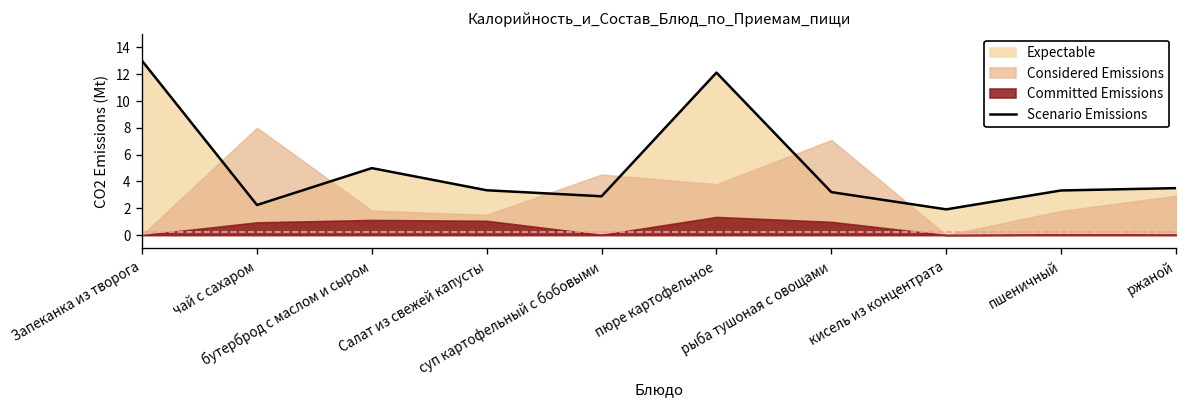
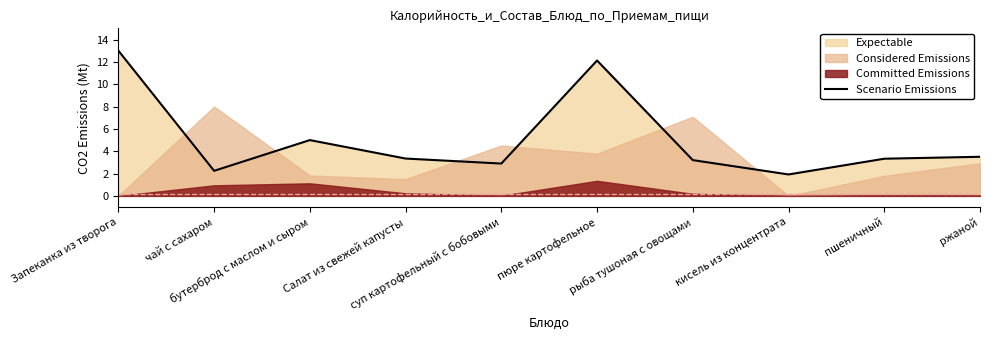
  {
    "Committed Emissions": {
      "чай с сахаром": 0.9,
      "бутерброд с маслом и сыром": 1.1,
-     "Салат из свежей капусты": 1.1,
+     "Салат из свежей капусты": 0.2,
      "пюре картофельное": 1.3,
-     "рыба тушоная с овощами": 1.0
+     "рыба тушоная с овощами": 0.2
    }
  }
